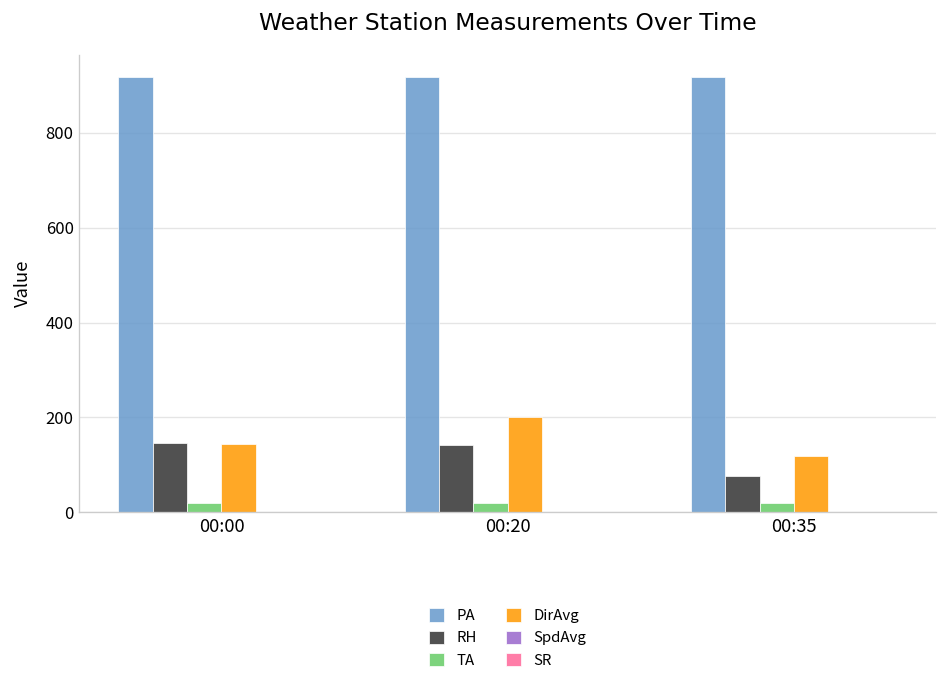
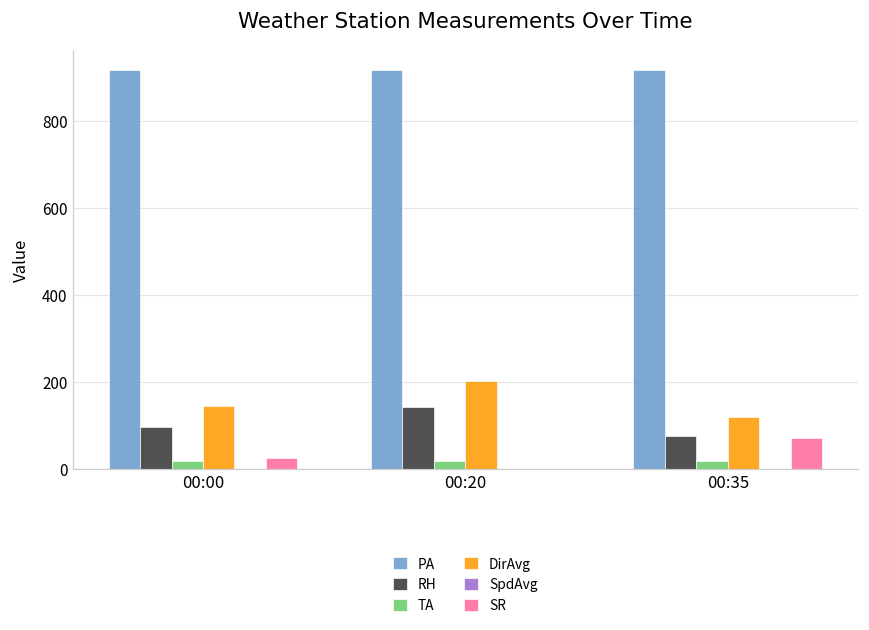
  {
    "PA": {
      "00:00": 920,
      "00:20": 920,
      "00:35": 920
    },
    "RH": {
-     "00:00": 150,
+     "00:00": 100,
      "00:20": 140,
      "00:35": 80
    },
    "TA": {
      "00:00": 20,
      "00:20": 20,
      "00:35": 20
    },
    "DirAvg": {
      "00:00": 140,
      "00:20": 200,
      "00:35": 120
    },
    "SpdAvg": {
      "00:00": 0,
      "00:20": 0,
      "00:35": 0
    },
    "SR": {
-     "00:00": 0,
-     "00:35": 0
+     "00:00": 20,
+     "00:35": 70
    }
  }
